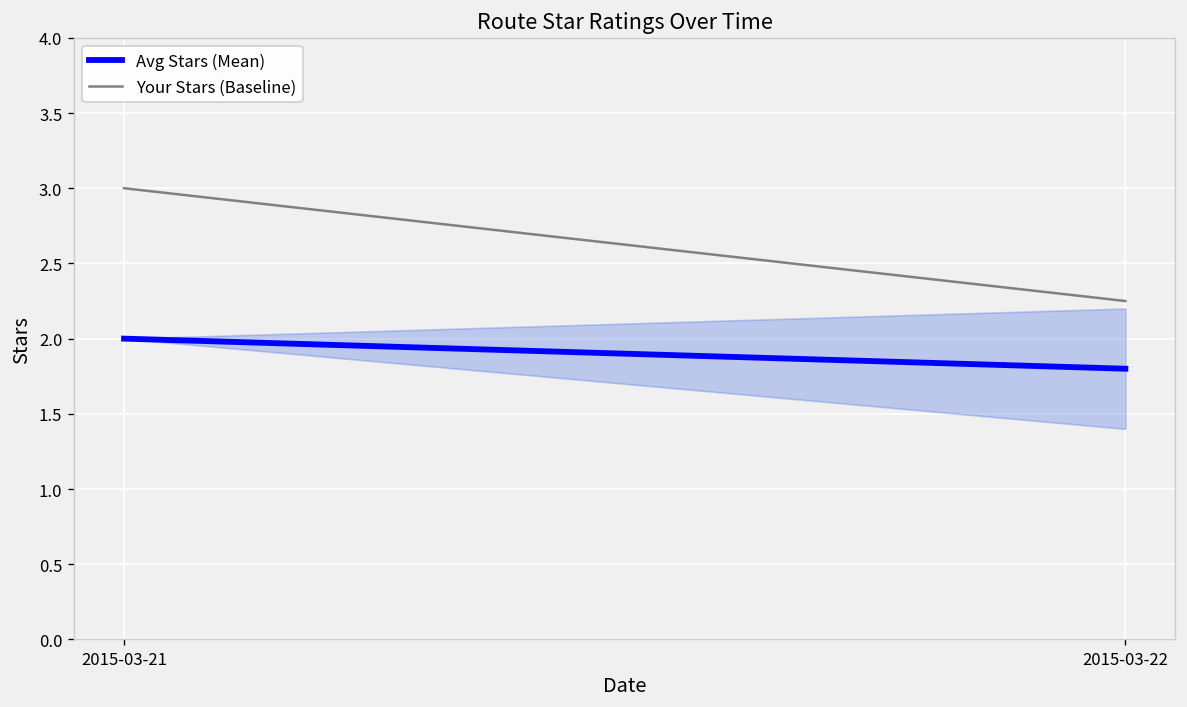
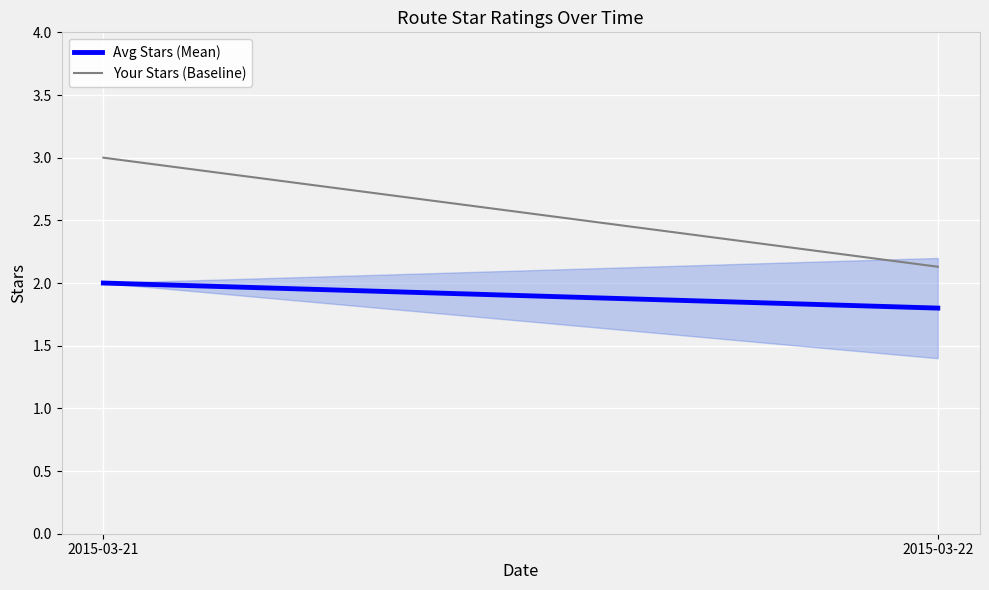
  {
    "Avg Stars (Mean)": {
      "2015-03-22": 1.80
    },
    "Your Stars (Baseline)": {
      "2015-03-21": 3.00,
-     "2015-03-22": 2.25
+     "2015-03-22": 2.13
    }
  }
